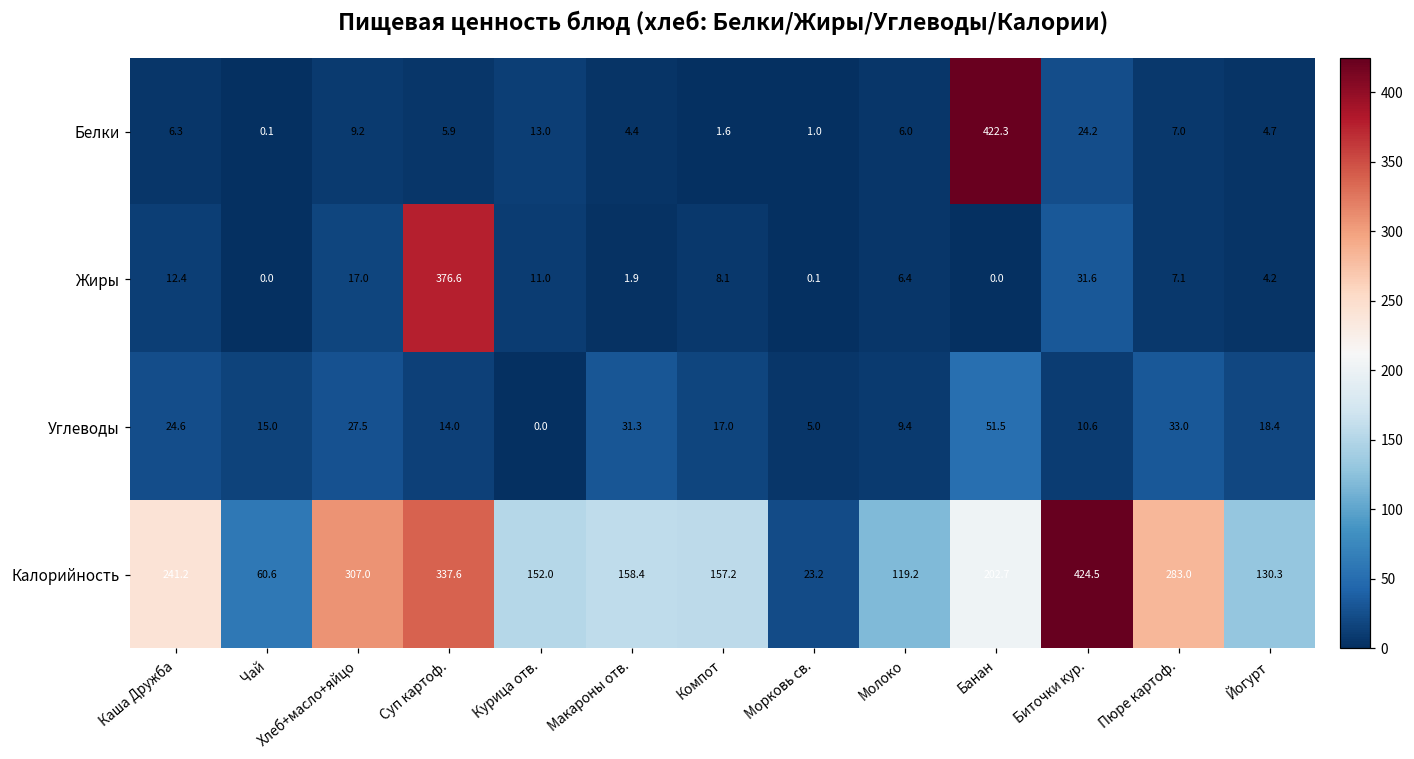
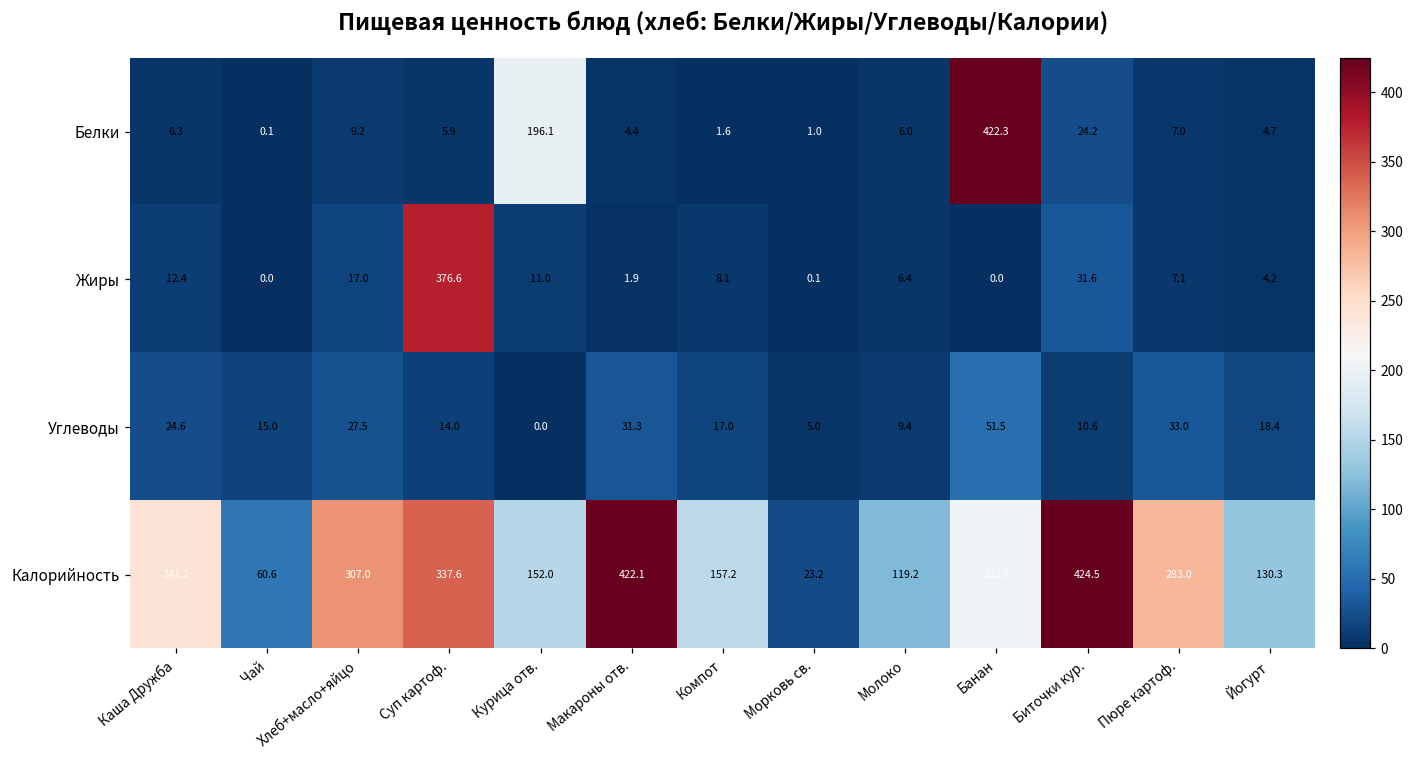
  {
    "Белки": {
      "Каша Дружба": 6.3,
      "Чай": 0.1,
      "Хлеб+масло+яйцо": 9.2,
      "Суп картоф.": 5.9,
-     "Курица отв.": 13.0,
+     "Курица отв.": 196.1,
      "Макароны отв.": 4.4,
      "Компот": 1.6,
      "Морковь св.": 1.0,
      "Молоко": 6.0,
      "Банан": 422.3,
      "Биточки кур.": 24.2,
      "Пюре картоф.": 7.0,
      "Йогурт": 4.7
    },
    "Жиры": {
      "Каша Дружба": 12.4,
      "Чай": 0.0,
      "Хлеб+масло+яйцо": 17.0,
      "Суп картоф.": 376.6,
      "Курица отв.": 11.0,
      "Макароны отв.": 1.9,
      "Компот": 8.1,
      "Морковь св.": 0.1,
      "Молоко": 6.4,
      "Банан": 0.0,
      "Биточки кур.": 31.6,
      "Пюре картоф.": 7.1,
      "Йогурт": 4.2
    },
    "Углеводы": {
      "Каша Дружба": 24.6,
      "Чай": 15.0,
      "Хлеб+масло+яйцо": 27.5,
      "Суп картоф.": 14.0,
      "Курица отв.": 0.0,
      "Макароны отв.": 31.3,
      "Компот": 17.0,
      "Морковь св.": 5.0,
      "Молоко": 9.4,
      "Банан": 51.5,
      "Биточки кур.": 10.6,
      "Пюре картоф.": 33.0,
      "Йогурт": 18.4
    },
    "Калорийность": {
      "Чай": 60.6,
      "Хлеб+масло+яйцо": 307.0,
      "Суп картоф.": 337.6,
      "Курица отв.": 152.0,
-     "Макароны отв.": 158.4,
+     "Макароны отв.": 422.1,
      "Компот": 157.2,
      "Морковь св.": 23.2,
      "Молоко": 119.2,
      "Биточки кур.": 424.5,
      "Пюре картоф.": 283.0,
      "Йогурт": 130.3
    }
  }
